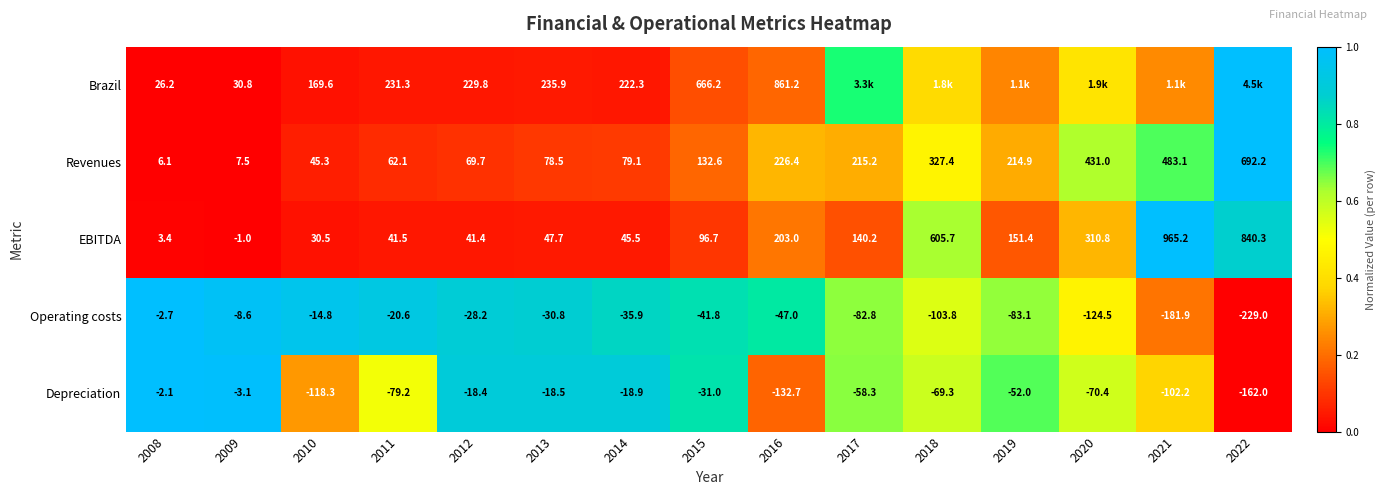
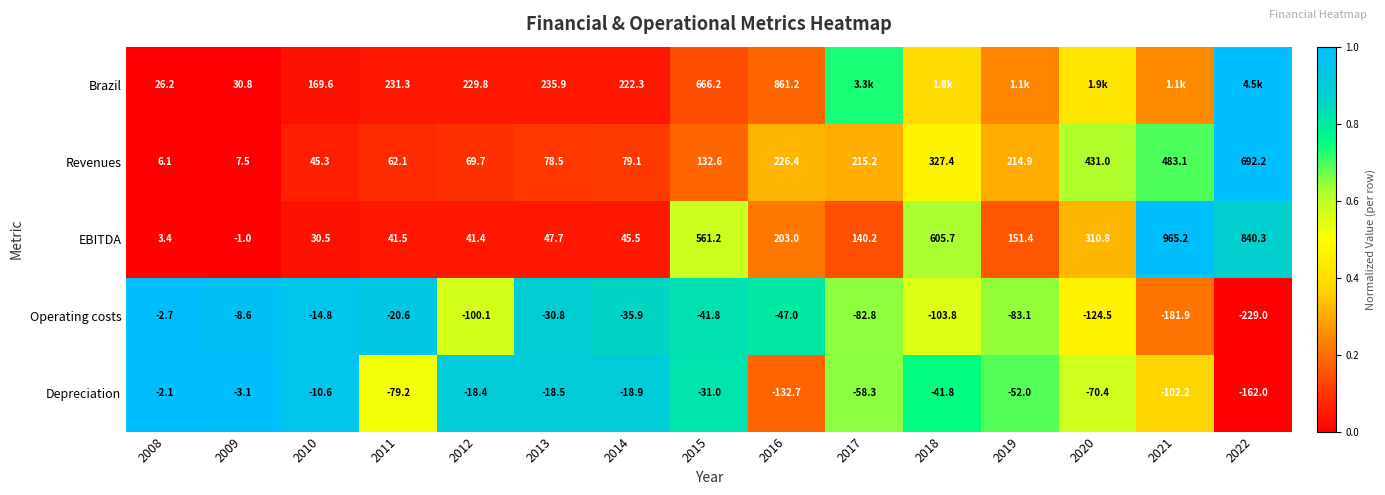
  {
    "Brazil": {
      "2008": "26.2",
      "2009": "30.8",
      "2010": "169.6",
      "2011": "231.3",
      "2012": "229.8",
      "2013": "235.9",
      "2014": "222.3",
      "2015": "666.2",
      "2016": "861.2",
      "2017": "3.3k",
      "2018": "1.8k",
      "2019": "1.1k",
      "2020": "1.9k",
      "2021": "1.1k",
      "2022": "4.5k"
    },
    "Revenues": {
      "2008": "6.1",
      "2009": "7.5",
      "2010": "45.3",
      "2011": "62.1",
      "2012": "69.7",
      "2013": "78.5",
      "2014": "79.1",
      "2015": "132.6",
      "2016": "226.4",
      "2017": "215.2",
      "2018": "327.4",
      "2019": "214.9",
      "2020": "431.0",
      "2021": "483.1",
      "2022": "692.2"
    },
    "EBITDA": {
      "2008": "3.4",
      "2009": "-1.0",
      "2010": "30.5",
      "2011": "41.5",
      "2012": "41.4",
      "2013": "47.7",
      "2014": "45.5",
-     "2015": "96.7",
+     "2015": "561.2",
      "2016": "203.0",
      "2017": "140.2",
      "2018": "605.7",
      "2019": "151.4",
      "2020": "310.8",
      "2021": "965.2",
      "2022": "840.3"
    },
    "Operating costs": {
      "2008": "-2.7",
      "2009": "-8.6",
      "2010": "-14.8",
      "2011": "-20.6",
-     "2012": "-28.2",
+     "2012": "-100.1",
      "2013": "-30.8",
      "2014": "-35.9",
      "2015": "-41.8",
      "2016": "-47.0",
      "2017": "-82.8",
      "2018": "-103.8",
      "2019": "-83.1",
      "2020": "-124.5",
      "2021": "-181.9",
      "2022": "-229.0"
    },
    "Depreciation": {
      "2008": "-2.1",
      "2009": "-3.1",
-     "2010": "-118.3",
+     "2010": "-10.6",
      "2011": "-79.2",
      "2012": "-18.4",
      "2013": "-18.5",
      "2014": "-18.9",
      "2015": "-31.0",
      "2016": "-132.7",
      "2017": "-58.3",
-     "2018": "-69.3",
+     "2018": "-41.8",
      "2019": "-52.0",
      "2020": "-70.4",
      "2021": "-102.2",
      "2022": "-162.0"
    }
  }
